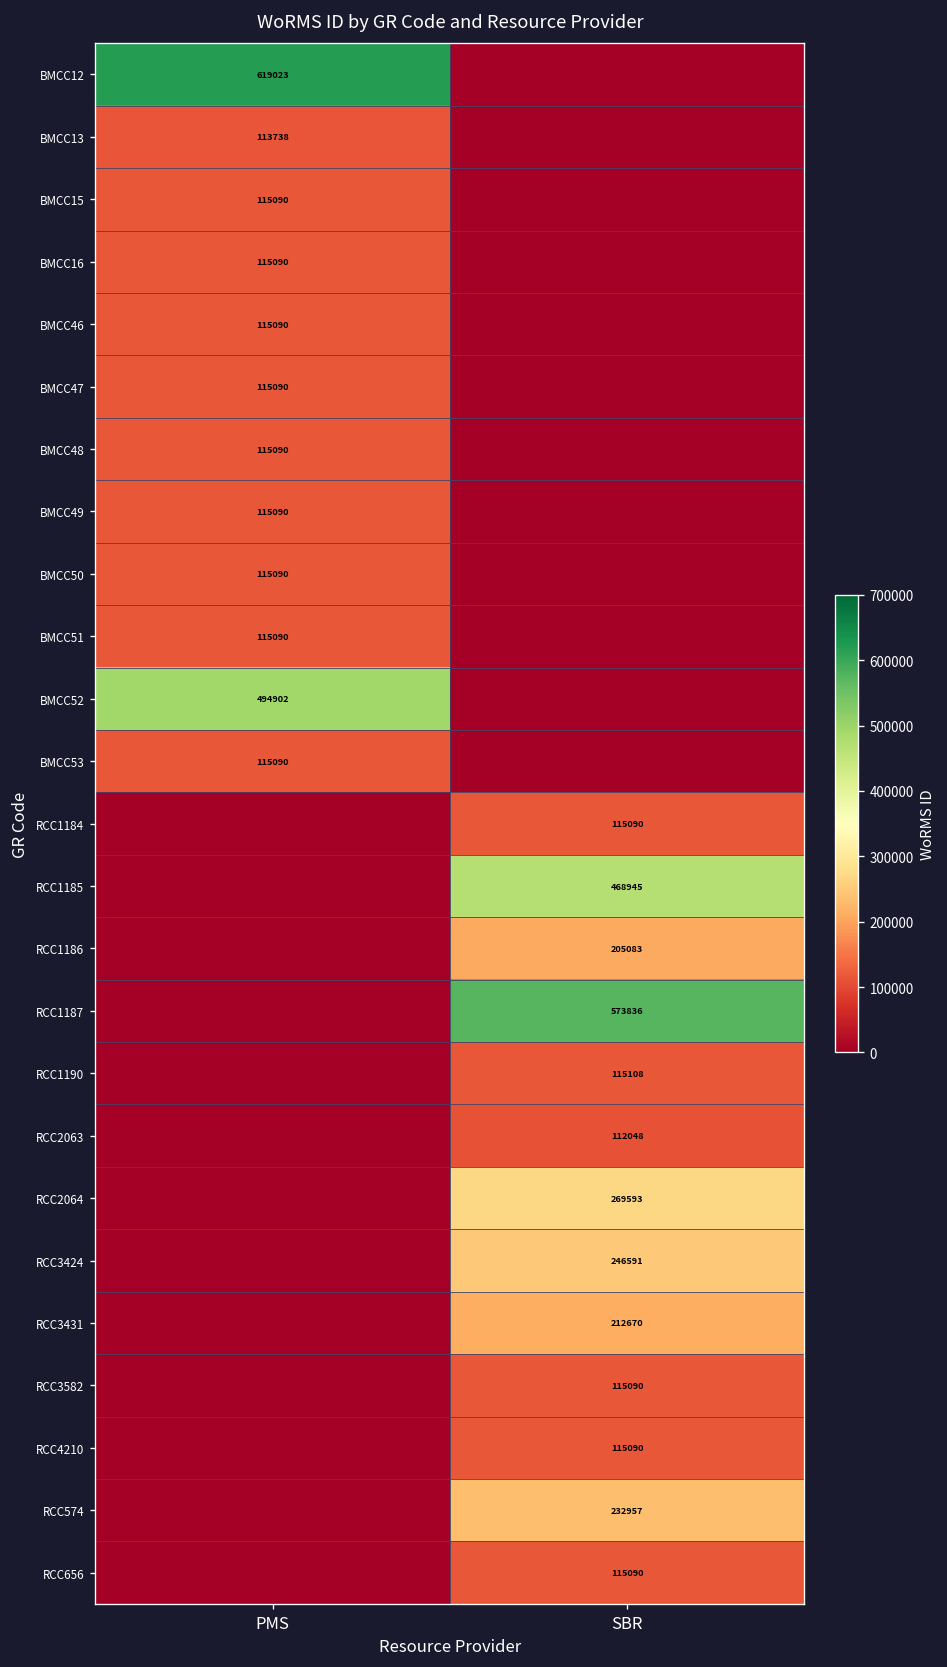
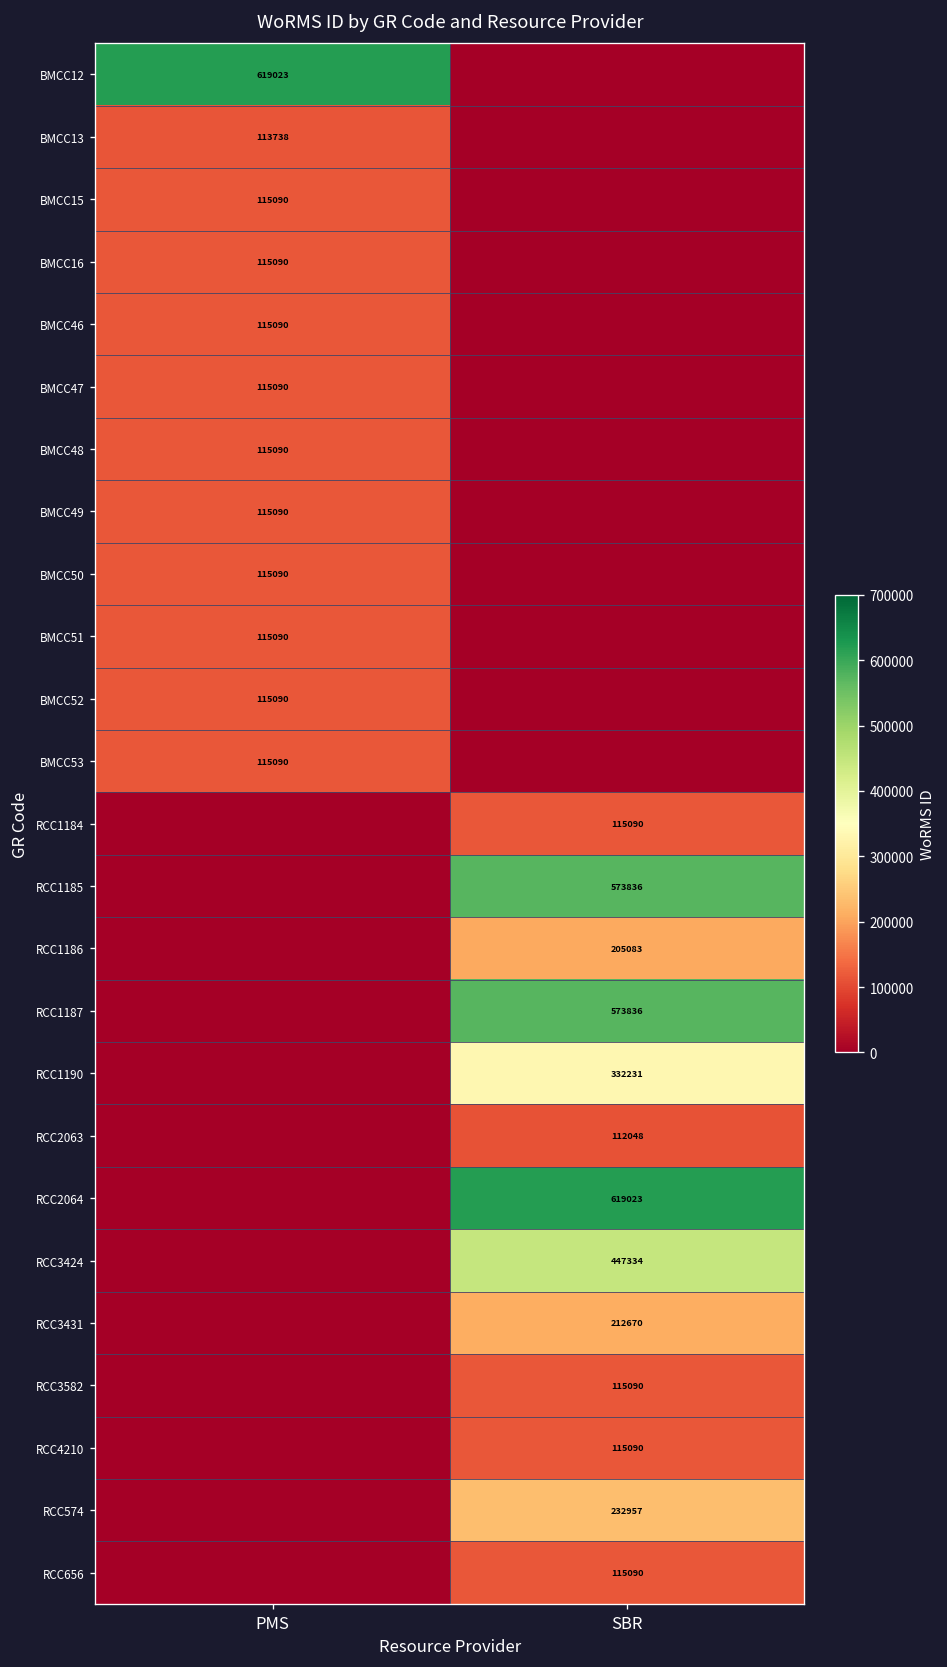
  {
    "BMCC12": {
      "PMS": 619023
    },
    "BMCC13": {
      "PMS": 113738
    },
    "BMCC15": {
      "PMS": 115090
    },
    "BMCC16": {
      "PMS": 115090
    },
    "BMCC46": {
      "PMS": 115090
    },
    "BMCC47": {
      "PMS": 115090
    },
    "BMCC48": {
      "PMS": 115090
    },
    "BMCC49": {
      "PMS": 115090
    },
    "BMCC50": {
      "PMS": 115090
    },
    "BMCC51": {
      "PMS": 115090
    },
    "BMCC52": {
-     "PMS": 494902
+     "PMS": 115090
    },
    "BMCC53": {
      "PMS": 115090
    },
    "RCC1184": {
      "SBR": 115090
    },
    "RCC1185": {
-     "SBR": 468945
+     "SBR": 573836
    },
    "RCC1186": {
      "SBR": 205083
    },
    "RCC1187": {
      "SBR": 573836
    },
    "RCC1190": {
-     "SBR": 115108
+     "SBR": 332231
    },
    "RCC2063": {
      "SBR": 112048
    },
    "RCC2064": {
-     "SBR": 269593
+     "SBR": 619023
    },
    "RCC3424": {
-     "SBR": 246591
+     "SBR": 447334
    },
    "RCC3431": {
      "SBR": 212670
    },
    "RCC3582": {
      "SBR": 115090
    },
    "RCC4210": {
      "SBR": 115090
    },
    "RCC574": {
      "SBR": 232957
    },
    "RCC656": {
      "SBR": 115090
    }
  }
